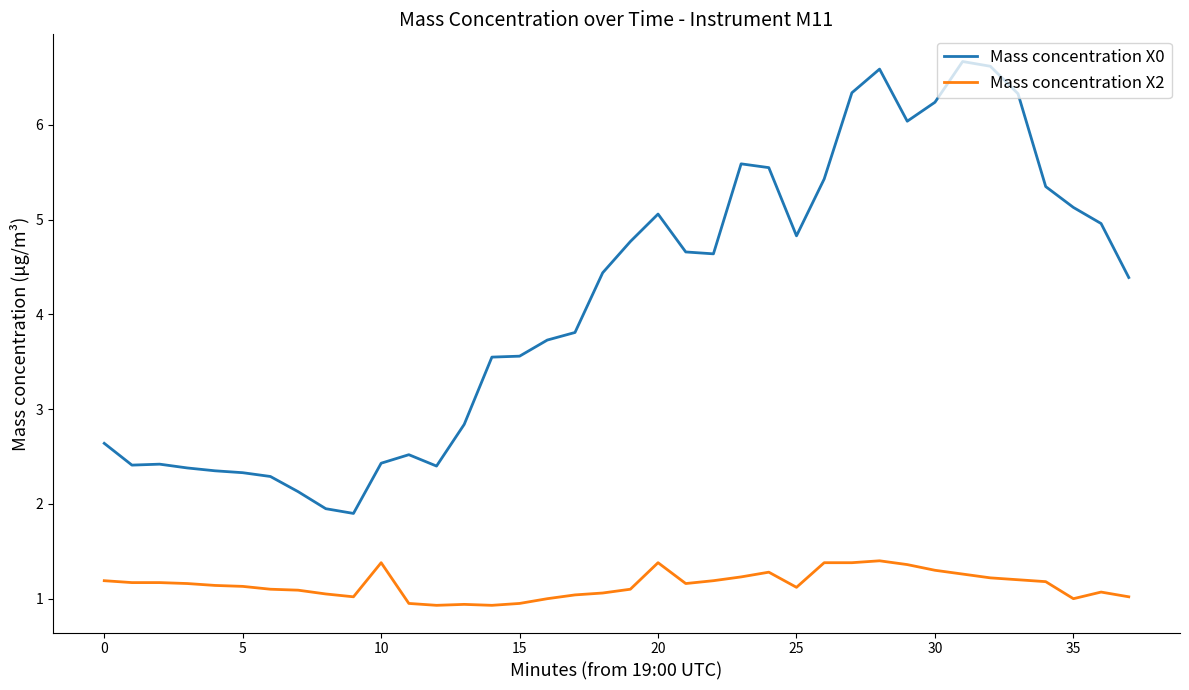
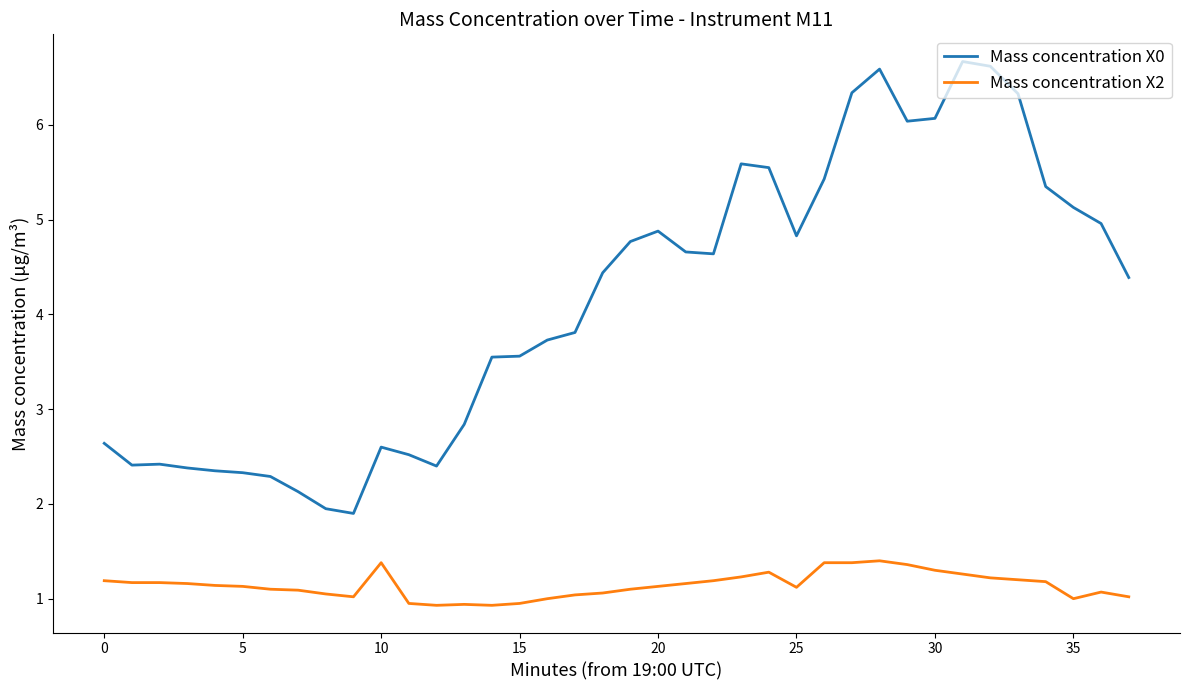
  {
    "Mass concentration X0": {
      "0": 2.6,
      "5": 2.3,
-     "10": 2.4,
+     "10": 2.6,
      "15": 3.6,
-     "20": 5.1,
+     "20": 4.9,
      "25": 4.8,
-     "30": 6.2,
+     "30": 6.1,
      "35": 5.1
    },
    "Mass concentration X2": {
      "0": 1.2,
      "5": 1.1,
      "10": 1.4,
      "15": 1.0,
-     "20": 1.4,
+     "20": 1.1,
      "25": 1.1,
      "30": 1.3,
      "35": 1.0
    }
  }
